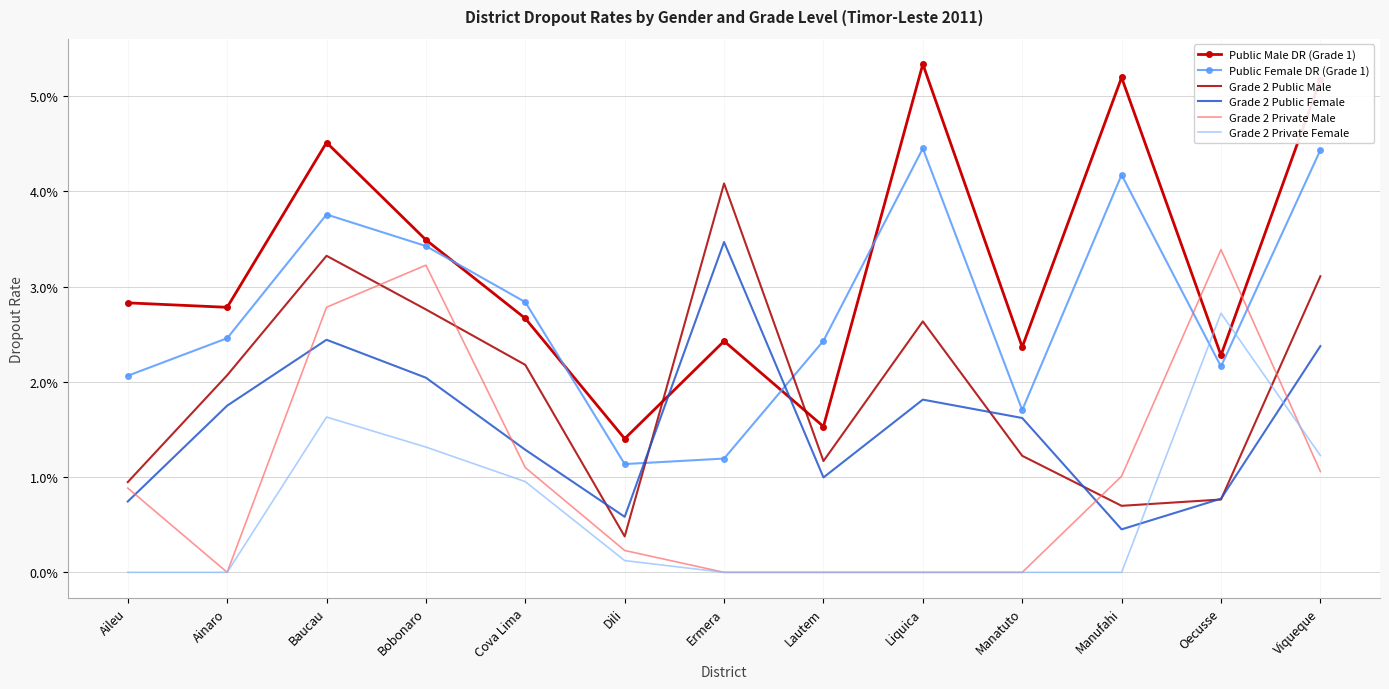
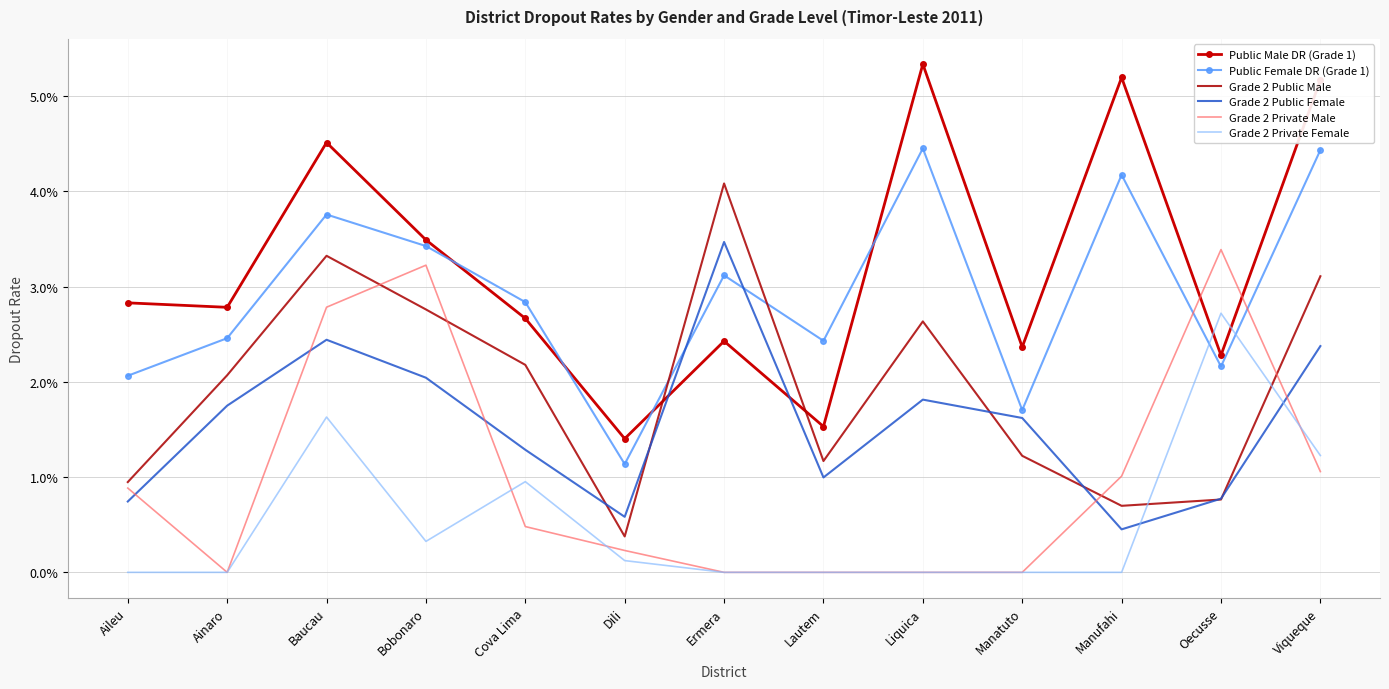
  {
    "Public Female DR (Grade 1)": {
      "Aileu": "2.1%",
      "Ainaro": "2.5%",
      "Baucau": "3.8%",
      "Bobonaro": "3.4%",
      "Cova Lima": "2.8%",
      "Dili": "1.1%",
-     "Ermera": "1.2%",
+     "Ermera": "3.1%",
      "Lautem": "2.4%",
      "Liquica": "4.5%",
      "Manatuto": "1.7%",
      "Manufahi": "4.2%",
      "Oecusse": "2.2%",
      "Viqueque": "4.4%"
    },
    "Grade 2 Public Female": {
      "Aileu": "0.7%",
      "Ainaro": "1.8%",
      "Baucau": "2.4%",
      "Bobonaro": "2.0%",
      "Cova Lima": "1.3%",
      "Dili": "0.6%",
      "Ermera": "3.5%",
      "Lautem": "1.0%",
      "Liquica": "1.8%",
      "Manatuto": "1.6%",
      "Manufahi": "0.5%",
      "Viqueque": "2.4%"
    },
    "Grade 2 Private Male": {
      "Aileu": "0.9%",
      "Baucau": "2.8%",
      "Bobonaro": "3.2%",
-     "Cova Lima": "1.1%",
+     "Cova Lima": "0.5%",
      "Dili": "0.2%",
      "Manufahi": "1.0%",
      "Oecusse": "3.4%",
      "Viqueque": "1.1%"
    },
    "Grade 2 Private Female": {
      "Aileu": "0.0%",
      "Baucau": "1.6%",
-     "Bobonaro": "1.3%",
+     "Bobonaro": "0.3%",
      "Cova Lima": "1.0%",
      "Dili": "0.1%",
      "Manufahi": "0.0%",
      "Oecusse": "2.7%",
      "Viqueque": "1.2%"
    }
  }
